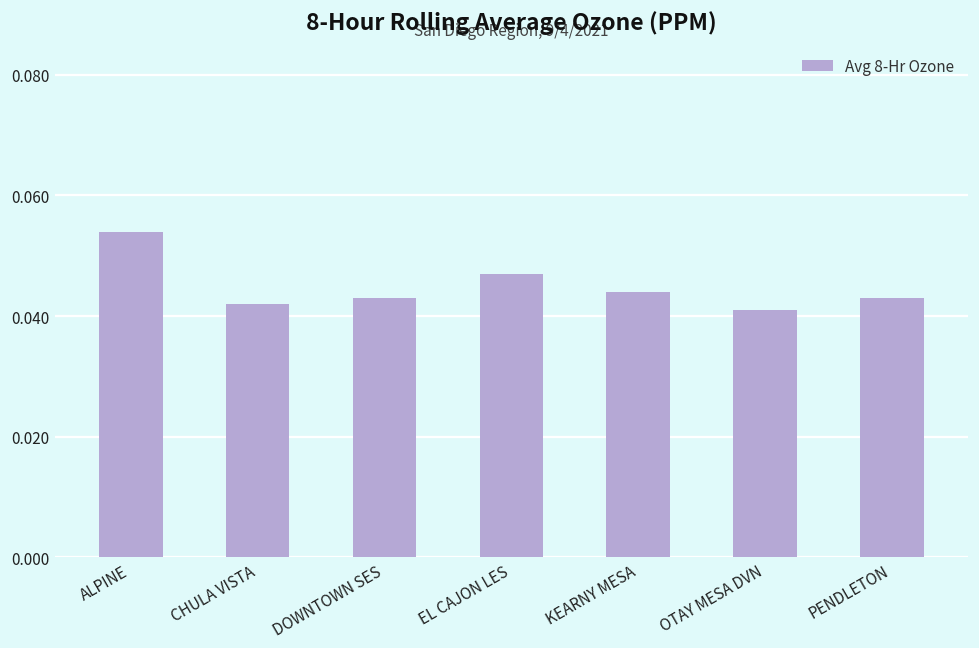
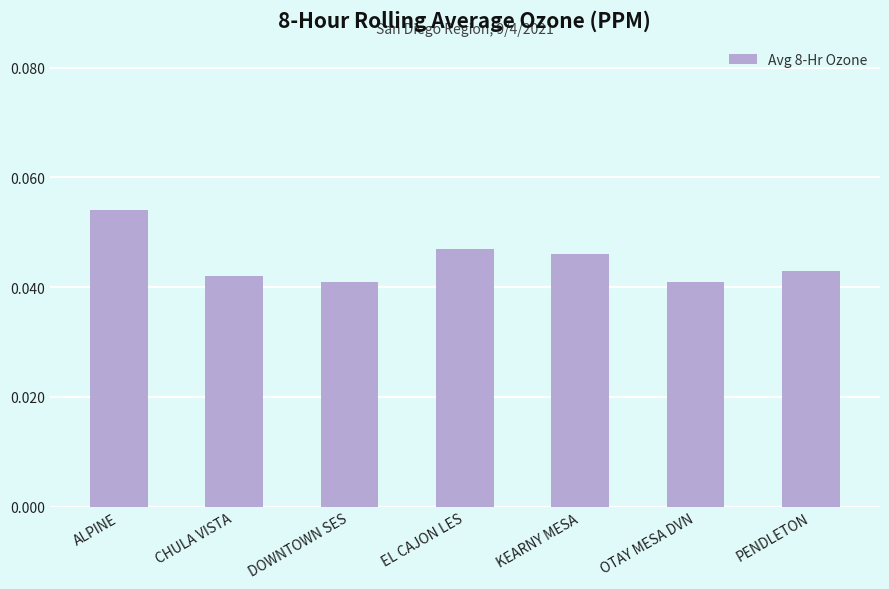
  {
    "ALPINE": 0.054,
    "CHULA VISTA": 0.042,
-   "DOWNTOWN SES": 0.043,
+   "DOWNTOWN SES": 0.041,
    "EL CAJON LES": 0.047,
-   "KEARNY MESA": 0.044,
+   "KEARNY MESA": 0.046,
    "OTAY MESA DVN": 0.041,
    "PENDLETON": 0.043
  }
